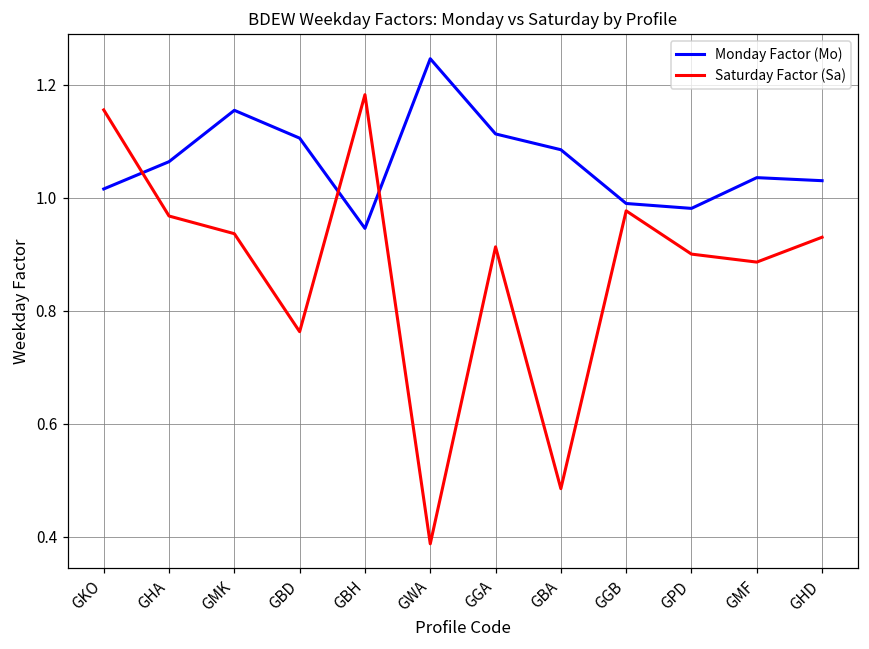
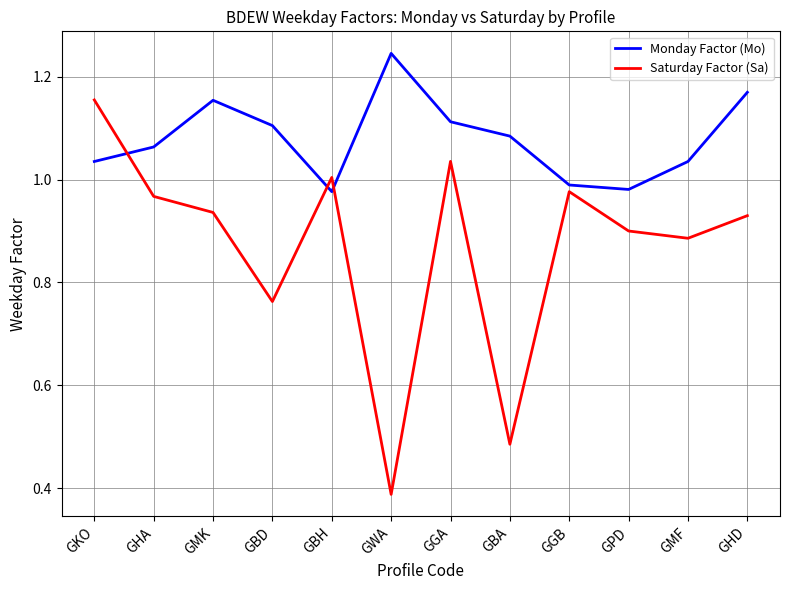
  {
    "Monday Factor (Mo)": {
-     "GKO": 1.02,
+     "GKO": 1.04,
      "GHA": 1.06,
      "GMK": 1.15,
      "GBD": 1.11,
-     "GBH": 0.95,
+     "GBH": 0.98,
      "GWA": 1.25,
      "GGA": 1.11,
      "GBA": 1.08,
      "GGB": 0.99,
      "GPD": 0.98,
      "GMF": 1.04,
-     "GHD": 1.03
+     "GHD": 1.17
    },
    "Saturday Factor (Sa)": {
      "GKO": 1.16,
      "GHA": 0.97,
      "GMK": 0.94,
      "GBD": 0.76,
-     "GBH": 1.18,
+     "GBH": 1.00,
      "GWA": 0.39,
-     "GGA": 0.91,
+     "GGA": 1.04,
      "GBA": 0.49,
      "GGB": 0.98,
      "GPD": 0.90,
      "GMF": 0.89,
      "GHD": 0.93
    }
  }
